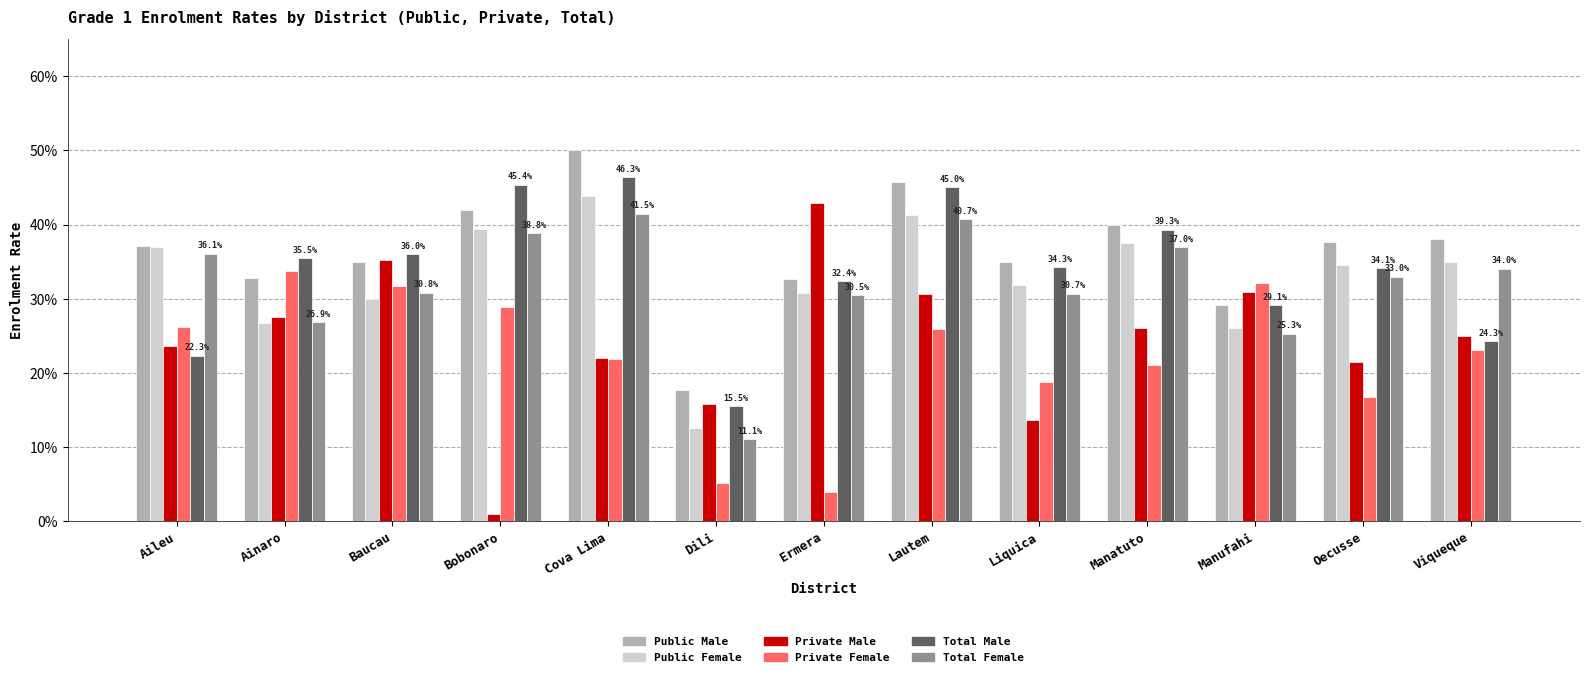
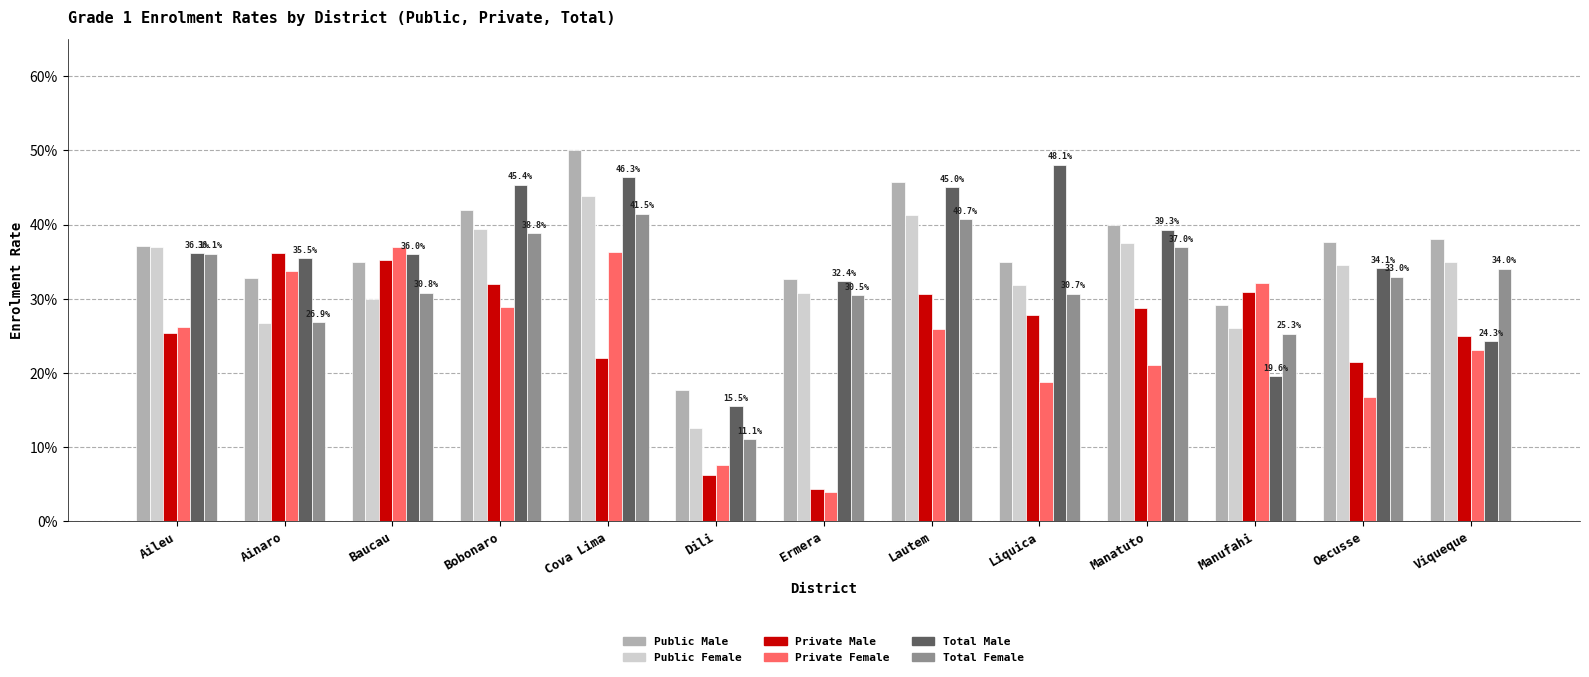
  {
    "Private Male": {
-     "Aileu": "24%",
-     "Ainaro": "28%",
+     "Aileu": "25%",
+     "Ainaro": "36%",
      "Baucau": "35%",
-     "Bobonaro": "1%",
+     "Bobonaro": "32%",
      "Cova Lima": "22%",
-     "Dili": "16%",
-     "Ermera": "43%",
+     "Dili": "6%",
+     "Ermera": "4%",
      "Lautem": "31%",
-     "Liquica": "14%",
-     "Manatuto": "26%",
+     "Liquica": "28%",
+     "Manatuto": "29%",
      "Manufahi": "31%",
      "Oecusse": "21%",
      "Viqueque": "25%"
    },
    "Private Female": {
      "Aileu": "26%",
      "Ainaro": "34%",
-     "Baucau": "32%",
+     "Baucau": "37%",
      "Bobonaro": "29%",
-     "Cova Lima": "22%",
-     "Dili": "5%",
+     "Cova Lima": "36%",
+     "Dili": "8%",
      "Ermera": "4%",
      "Lautem": "26%",
      "Liquica": "19%",
      "Manatuto": "21%",
      "Manufahi": "32%",
      "Oecusse": "17%",
      "Viqueque": "23%"
    },
    "Total Male": {
-     "Aileu": "22.3%",
+     "Aileu": "36.1%",
      "Ainaro": "35.5%",
      "Baucau": "36.0%",
      "Bobonaro": "45.4%",
      "Cova Lima": "46.3%",
      "Dili": "15.5%",
      "Ermera": "32.4%",
      "Lautem": "45.0%",
-     "Liquica": "34.3%",
+     "Liquica": "48.1%",
      "Manatuto": "39.3%",
-     "Manufahi": "29.1%",
+     "Manufahi": "19.6%",
      "Oecusse": "34.1%",
      "Viqueque": "24.3%"
    }
  }
